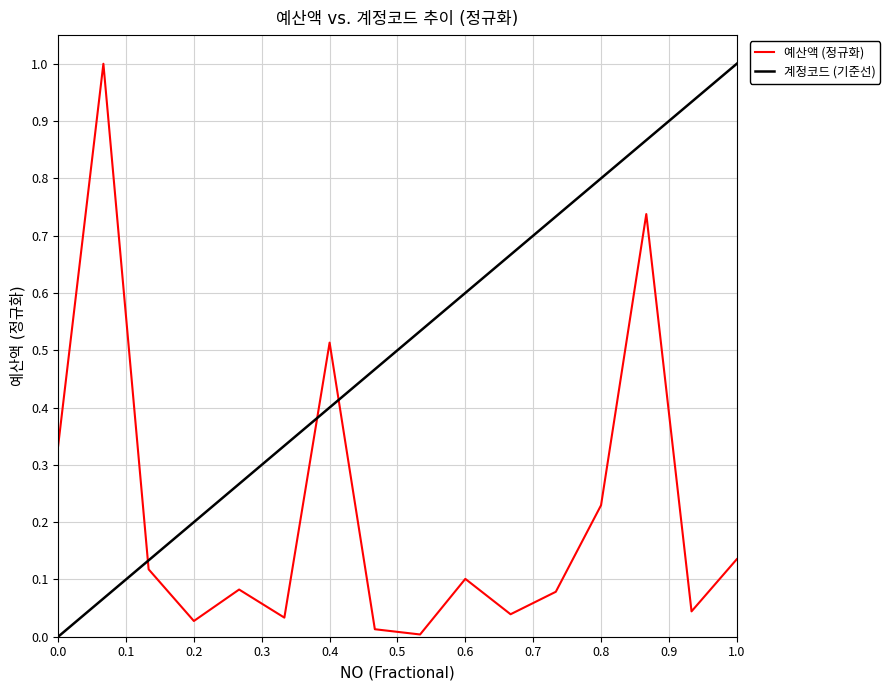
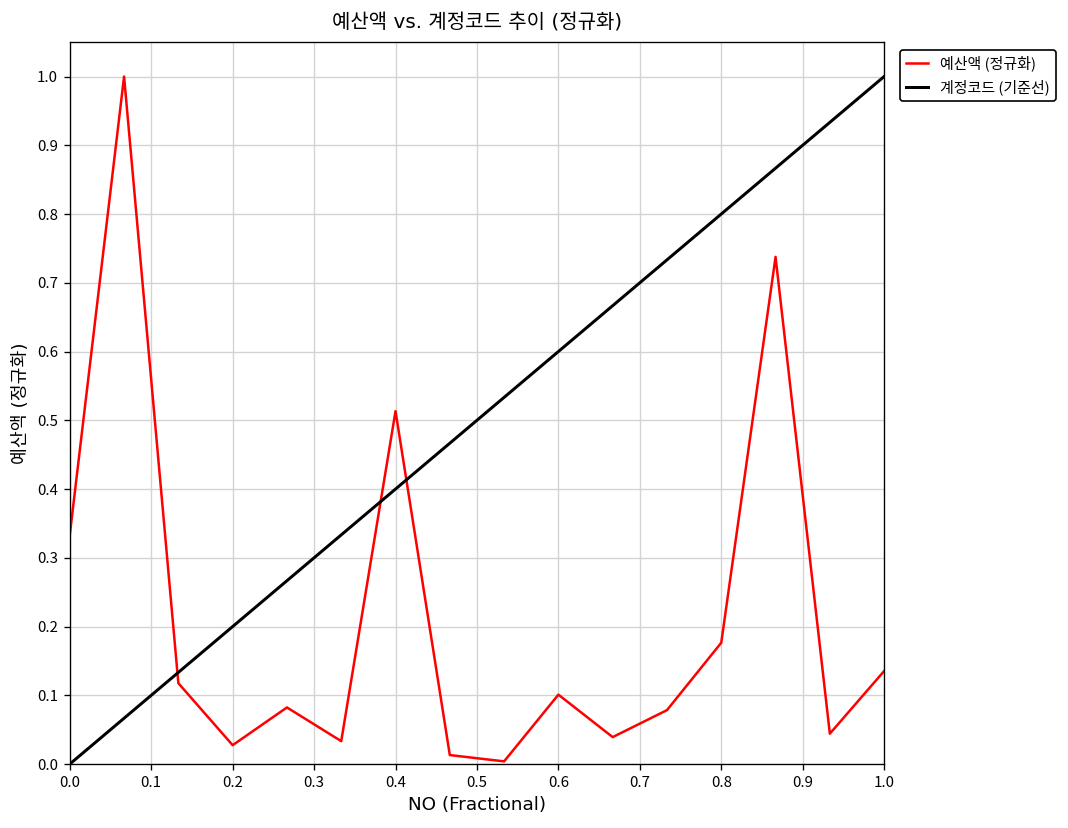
  {
    "예산액 (정규화)": {
      "0.0": 0.33,
      "0.2": 0.03,
      "0.4": 0.51,
      "0.6": 0.10,
-     "0.8": 0.23,
+     "0.8": 0.18,
      "1.0": 0.14
    },
    "계정코드 (기준선)": {
      "0.0": 0.00,
      "1.0": 1.00
    }
  }
